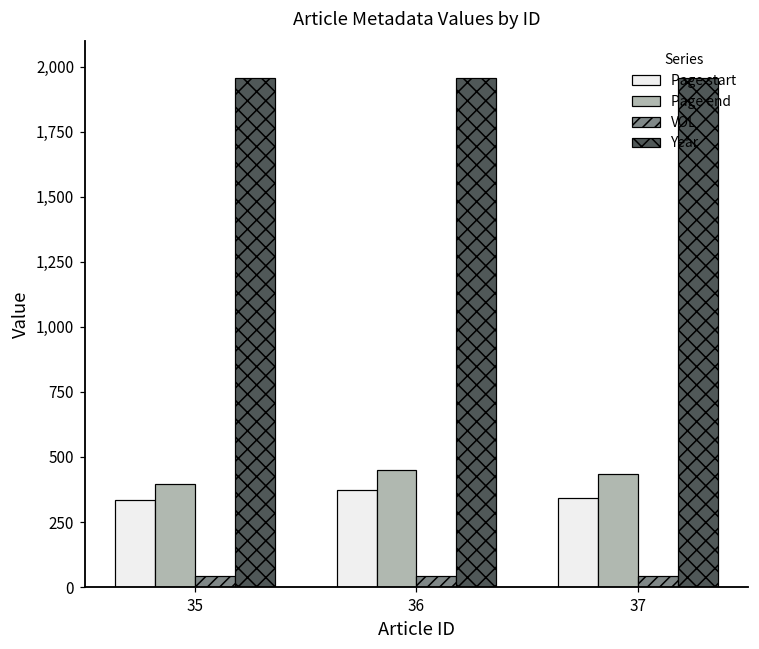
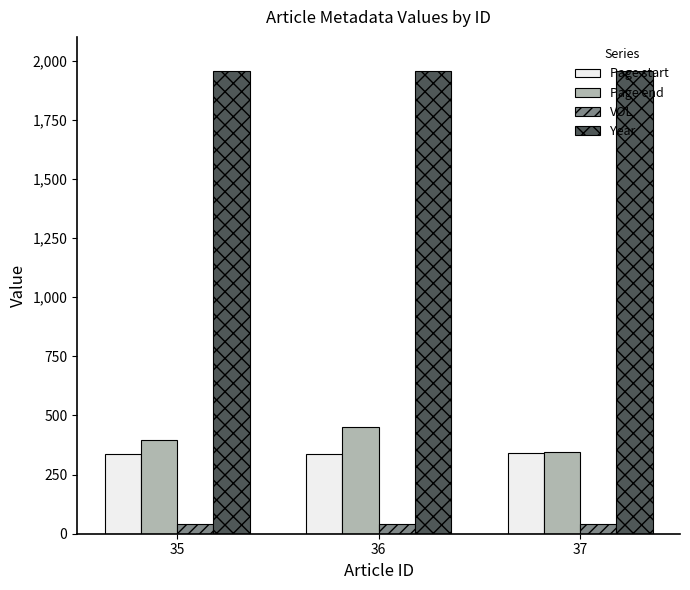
  {
    "Page start": {
      "35": "340",
-     "36": "370",
+     "36": "340",
      "37": "340"
    },
    "Page end": {
      "35": "400",
      "36": "450",
-     "37": "430"
+     "37": "350"
    },
    "VOL": {
      "35": "40",
      "36": "40",
      "37": "40"
    },
    "Year": {
      "35": "1,960",
      "36": "1,960",
      "37": "1,960"
    }
  }
